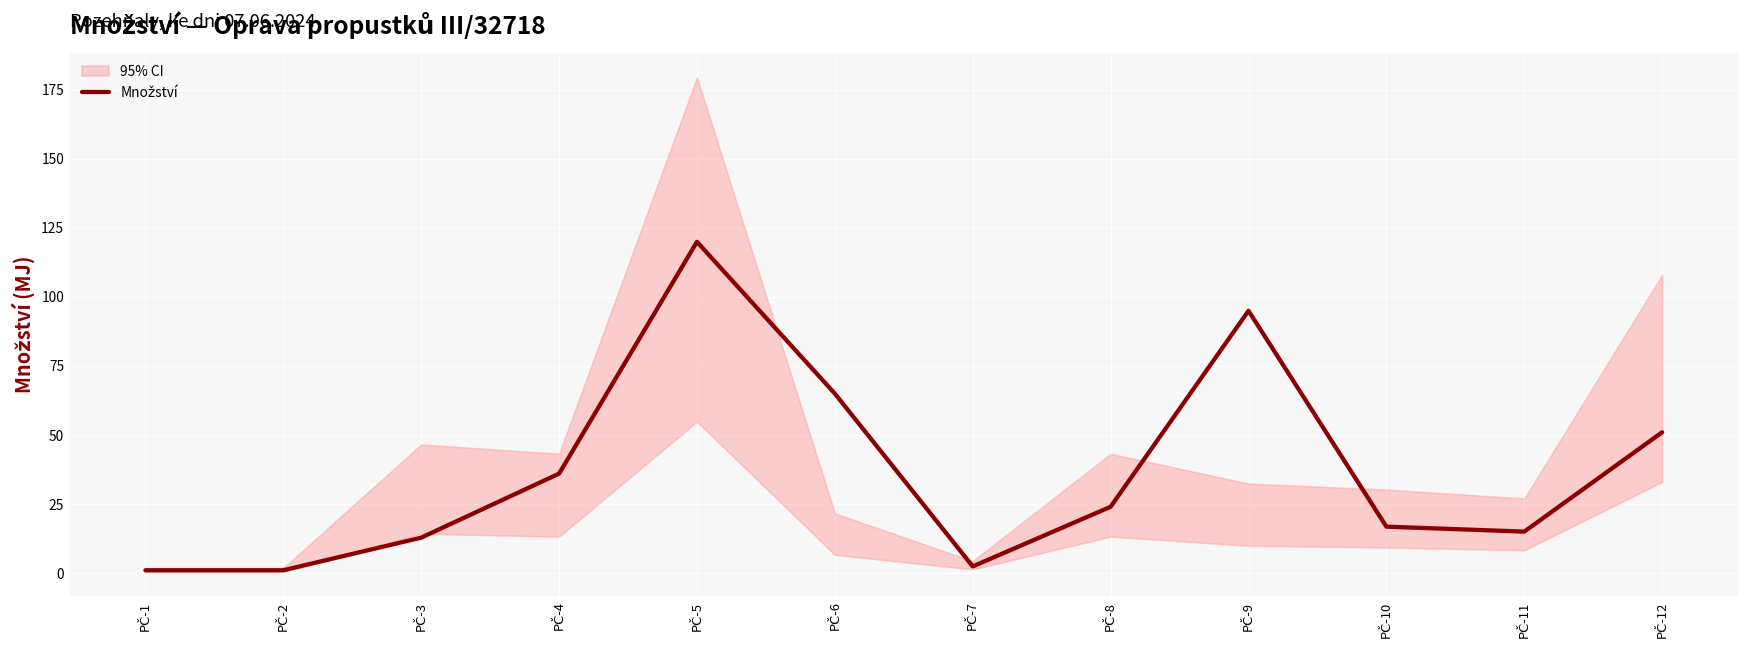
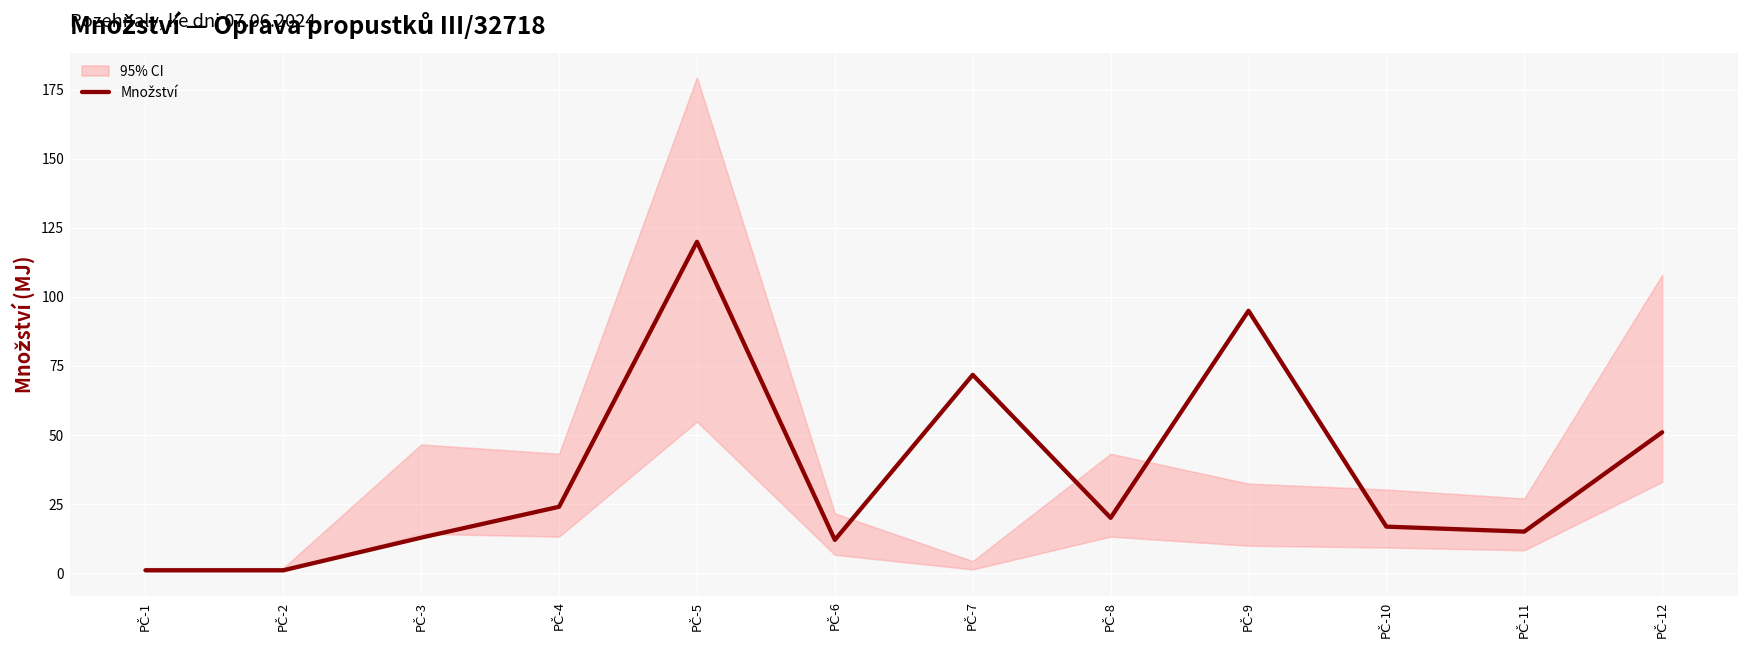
  {
    "Množství": {
      "PČ-3": 13,
-     "PČ-4": 36,
+     "PČ-4": 24,
      "PČ-5": 120,
-     "PČ-6": 65,
-     "PČ-7": 2,
-     "PČ-8": 24,
+     "PČ-6": 12,
+     "PČ-7": 72,
+     "PČ-8": 20,
      "PČ-9": 95,
      "PČ-10": 17,
      "PČ-11": 15,
      "PČ-12": 51
    }
  }
